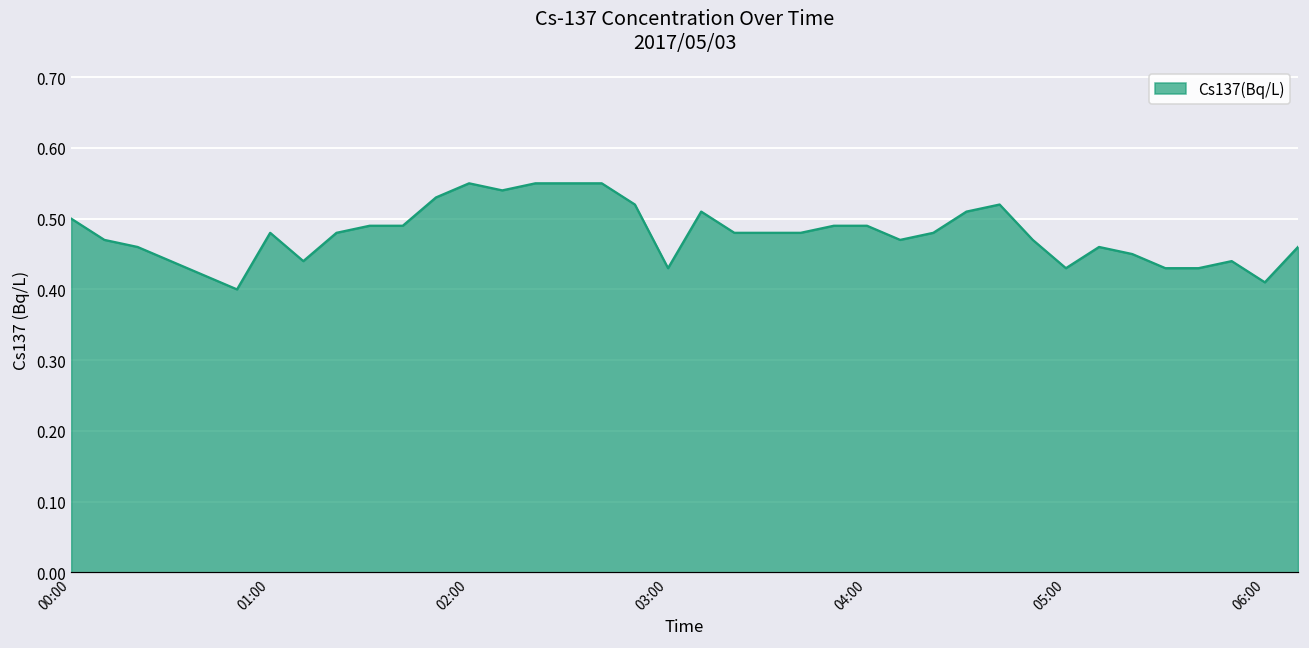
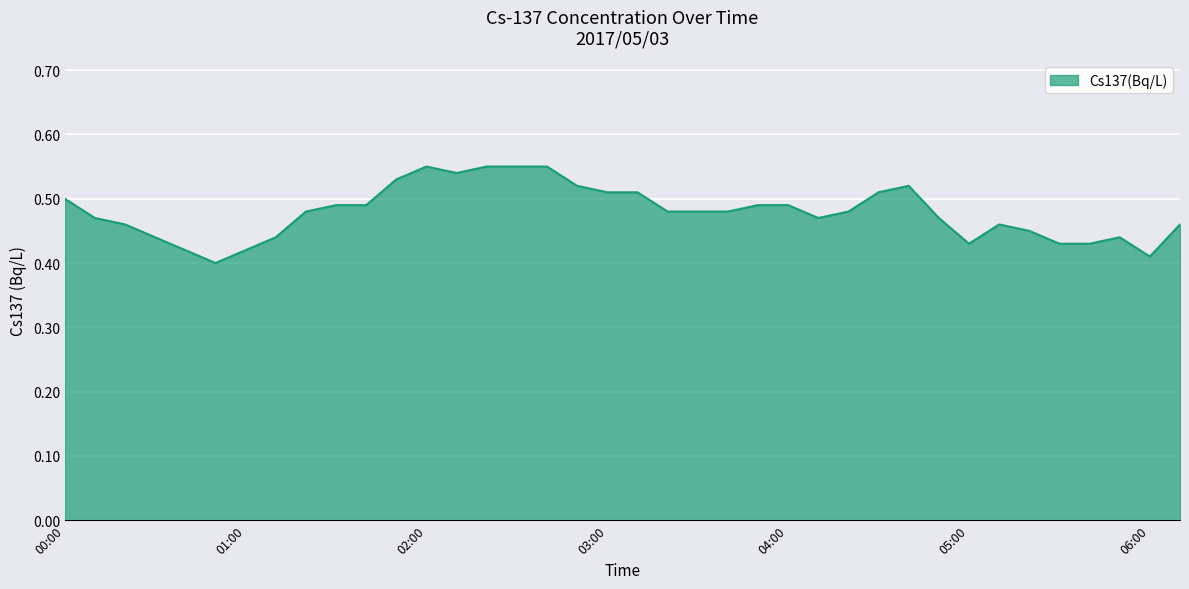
  {
    "00:00": 0.50,
-   "01:00": 0.48,
+   "01:00": 0.42,
    "02:00": 0.55,
-   "03:00": 0.43,
+   "03:00": 0.51,
    "04:00": 0.49,
    "05:00": 0.43,
    "06:00": 0.41
  }
